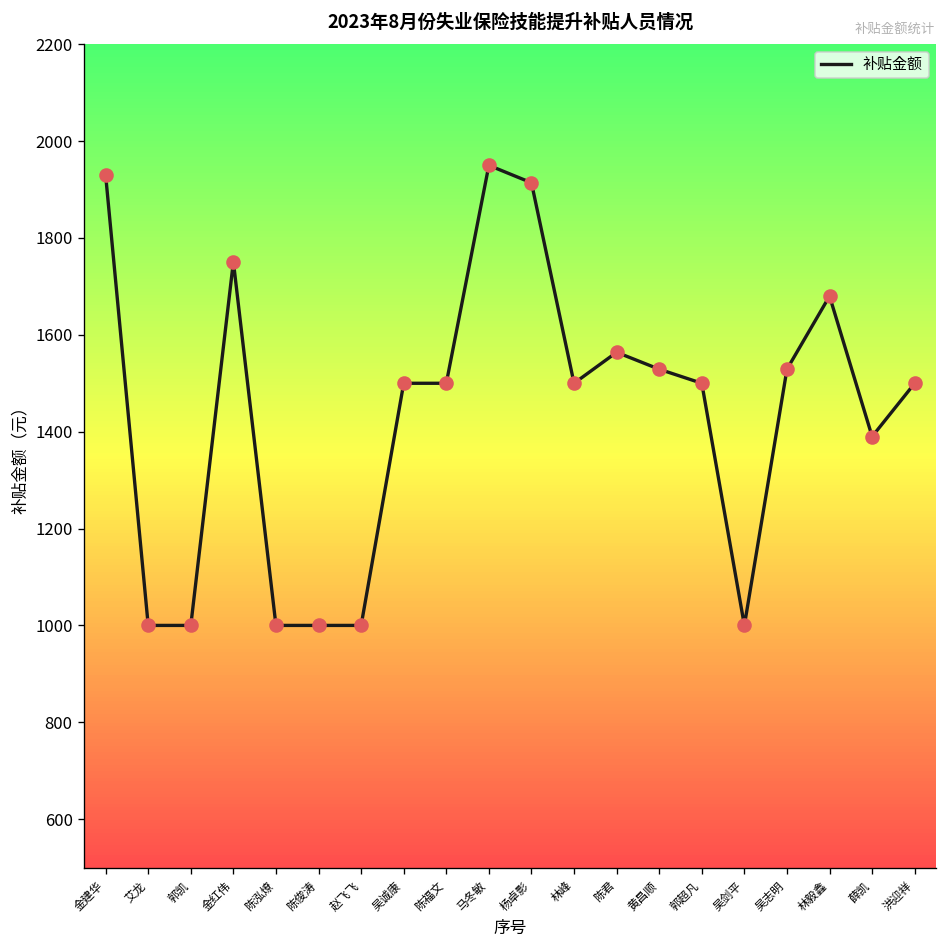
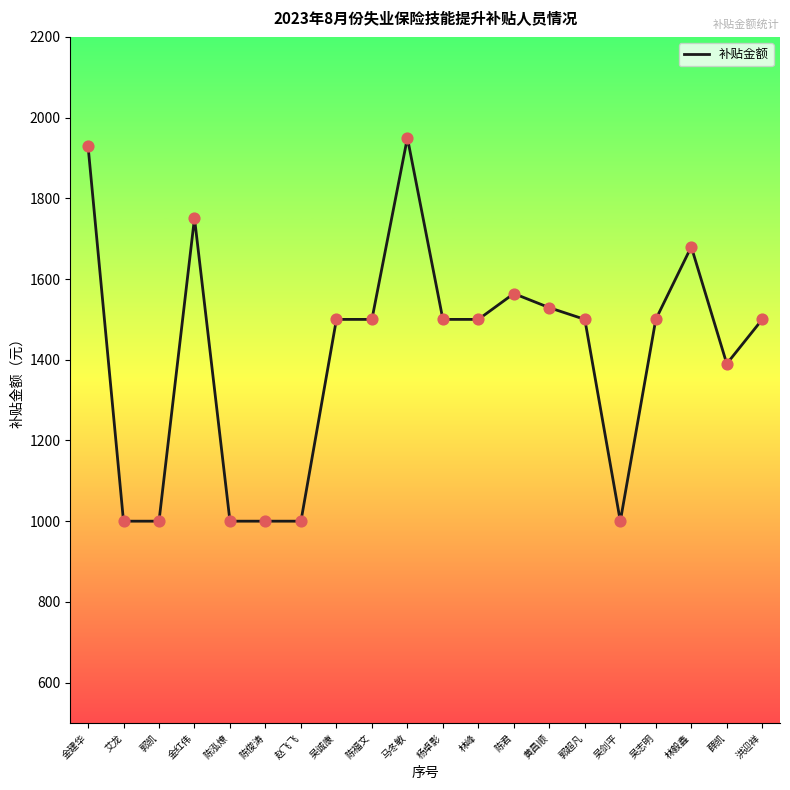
  {
    "金建华": 1930,
    "艾龙": 1000,
    "郭凯": 1000,
    "金红伟": 1750,
    "陈泓燎": 1000,
    "陈俊涛": 1000,
    "赵飞飞": 1000,
    "吴诚康": 1500,
    "陈福文": 1500,
    "马冬敏": 1950,
-   "杨卓影": 1910,
+   "杨卓影": 1500,
    "林峰": 1500,
    "陈君": 1560,
    "黄昌顺": 1530,
    "郭超凡": 1500,
    "吴剑平": 1000,
-   "吴志明": 1530,
+   "吴志明": 1500,
    "林毅鑫": 1680,
    "薛凯": 1390,
    "洪迎祥": 1500
  }
